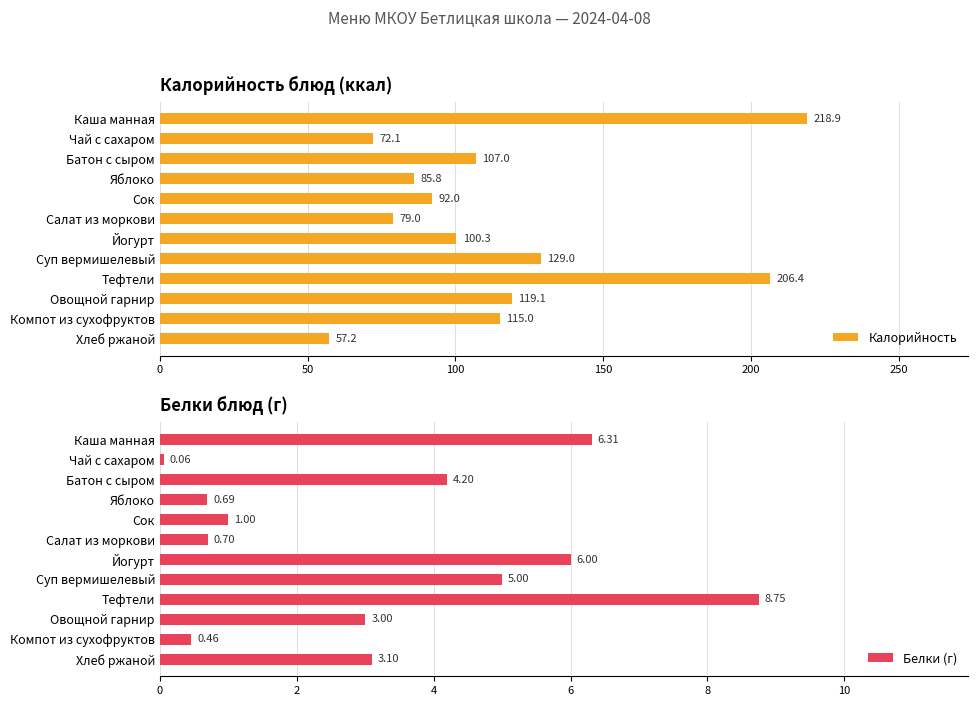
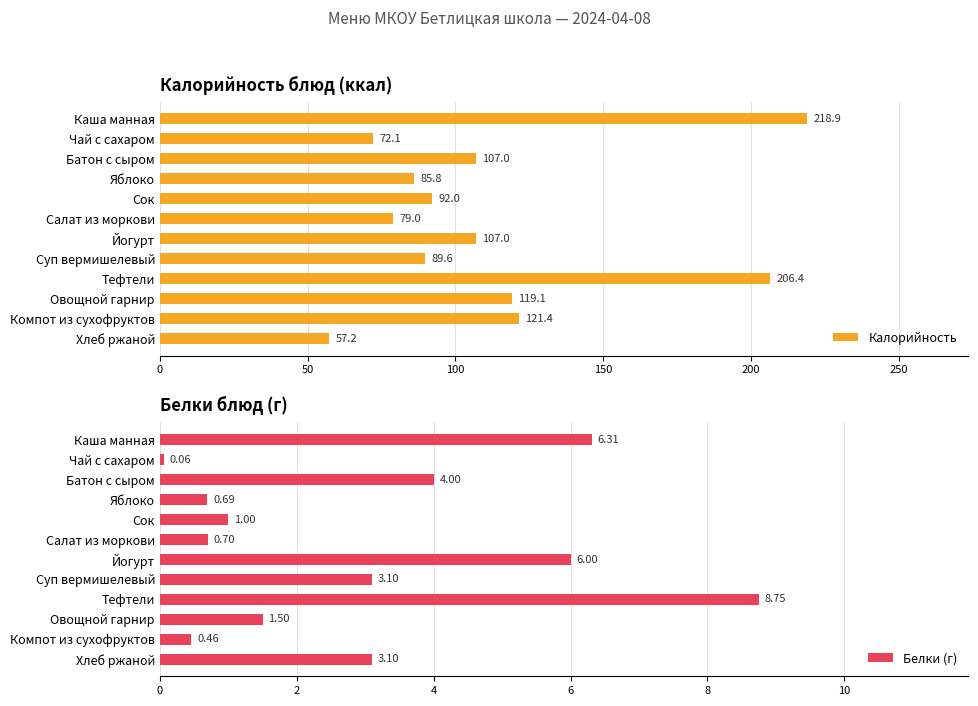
  {
    "Калорийность блюд (ккал)": {
      "Каша манная": 218.9,
      "Чай с сахаром": 72.1,
      "Батон с сыром": 107.0,
      "Яблоко": 85.8,
      "Сок": 92.0,
      "Салат из моркови": 79.0,
-     "Йогурт": 100.3,
-     "Суп вермишелевый": 129.0,
+     "Йогурт": 107.0,
+     "Суп вермишелевый": 89.6,
      "Тефтели": 206.4,
      "Овощной гарнир": 119.1,
-     "Компот из сухофруктов": 115.0,
+     "Компот из сухофруктов": 121.4,
      "Хлеб ржаной": 57.2
    },
    "Белки блюд (г)": {
      "Каша манная": 6.31,
      "Чай с сахаром": 0.06,
-     "Батон с сыром": 4.20,
+     "Батон с сыром": 4.00,
      "Яблоко": 0.69,
      "Сок": 1.00,
      "Салат из моркови": 0.70,
      "Йогурт": 6.00,
-     "Суп вермишелевый": 5.00,
+     "Суп вермишелевый": 3.10,
      "Тефтели": 8.75,
-     "Овощной гарнир": 3.00,
+     "Овощной гарнир": 1.50,
      "Компот из сухофруктов": 0.46,
      "Хлеб ржаной": 3.10
    }
  }
